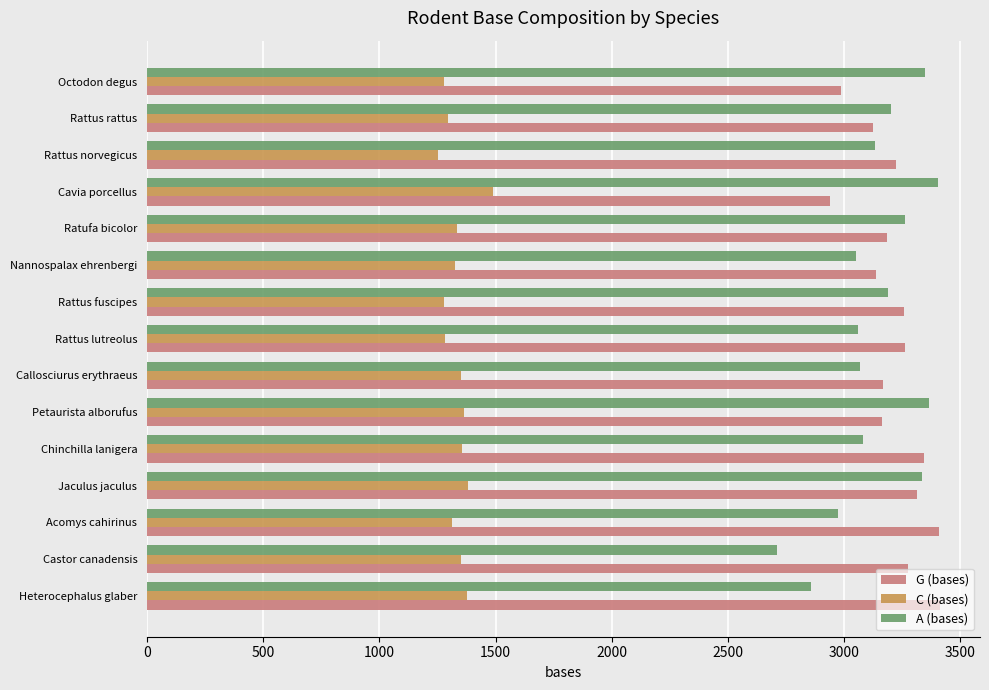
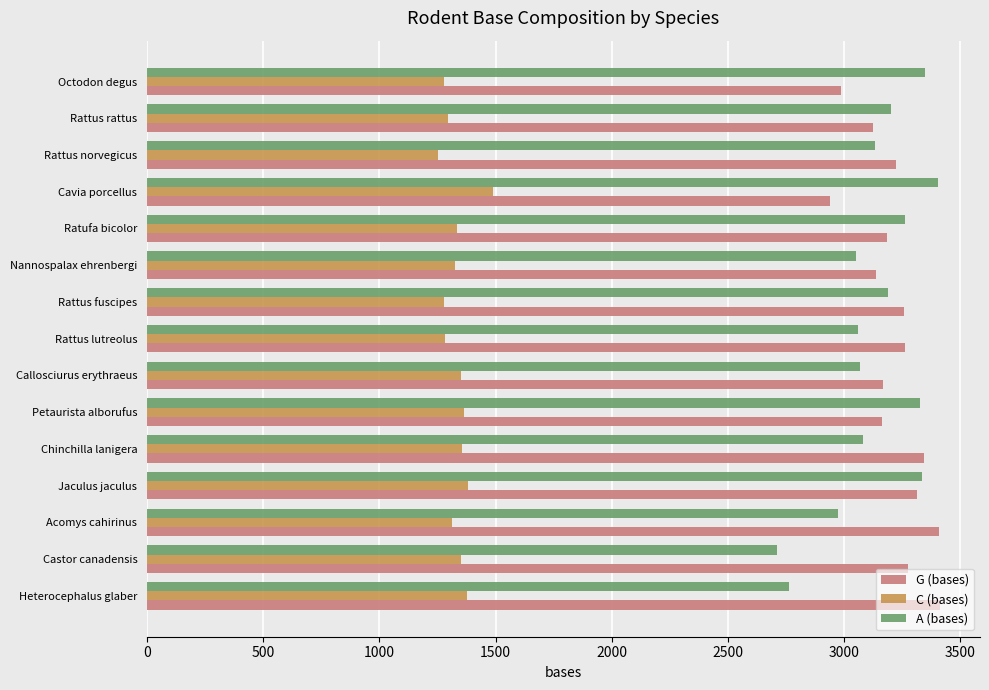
  {
    "A (bases)": {
      "Octodon degus": 3350,
      "Rattus rattus": 3200,
      "Rattus norvegicus": 3130,
      "Cavia porcellus": 3400,
      "Ratufa bicolor": 3260,
      "Nannospalax ehrenbergi": 3050,
      "Rattus fuscipes": 3190,
      "Rattus lutreolus": 3060,
      "Callosciurus erythraeus": 3070,
-     "Petaurista alborufus": 3370,
+     "Petaurista alborufus": 3330,
      "Chinchilla lanigera": 3080,
      "Jaculus jaculus": 3340,
      "Acomys cahirinus": 2980,
      "Castor canadensis": 2710,
-     "Heterocephalus glaber": 2860
+     "Heterocephalus glaber": 2760
    }
  }
